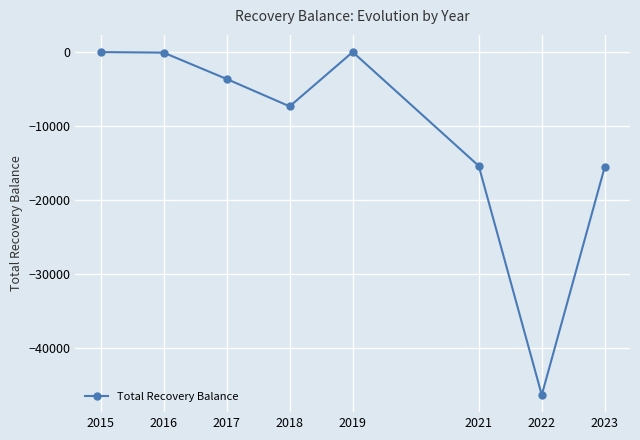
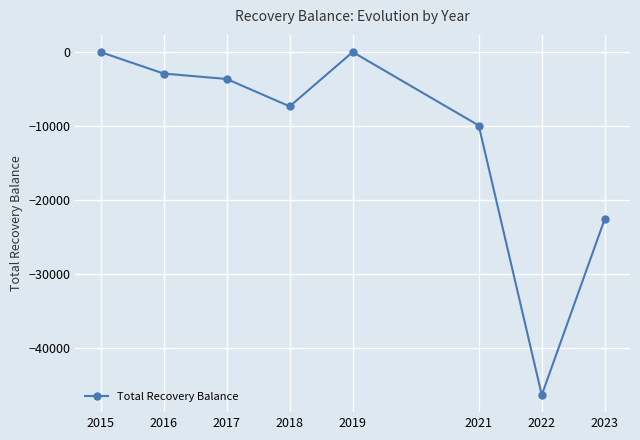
  {
    "2015": 0,
-   "2016": 0,
+   "2016": -3000,
    "2017": -4000,
    "2018": -7000,
    "2019": 0,
-   "2021": -15000,
+   "2021": -10000,
    "2022": -46000,
-   "2023": -15000
+   "2023": -23000
  }
